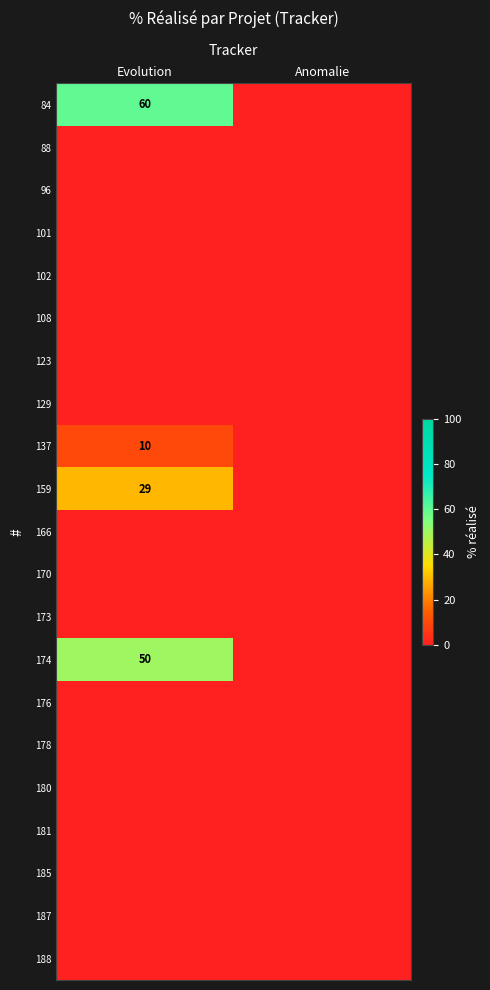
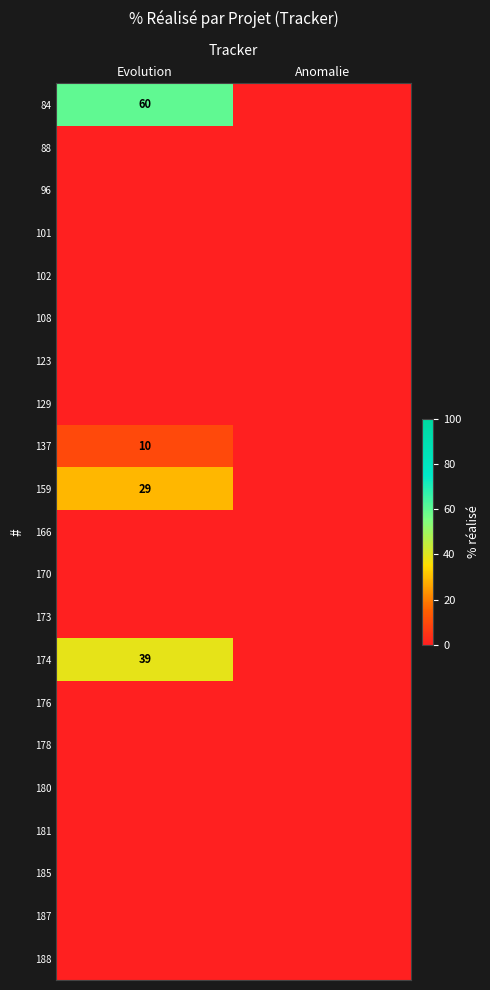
  {
    "84": {
      "Evolution": 60
    },
    "137": {
      "Evolution": 10
    },
    "159": {
      "Evolution": 29
    },
    "174": {
-     "Evolution": 50
+     "Evolution": 39
    }
  }
